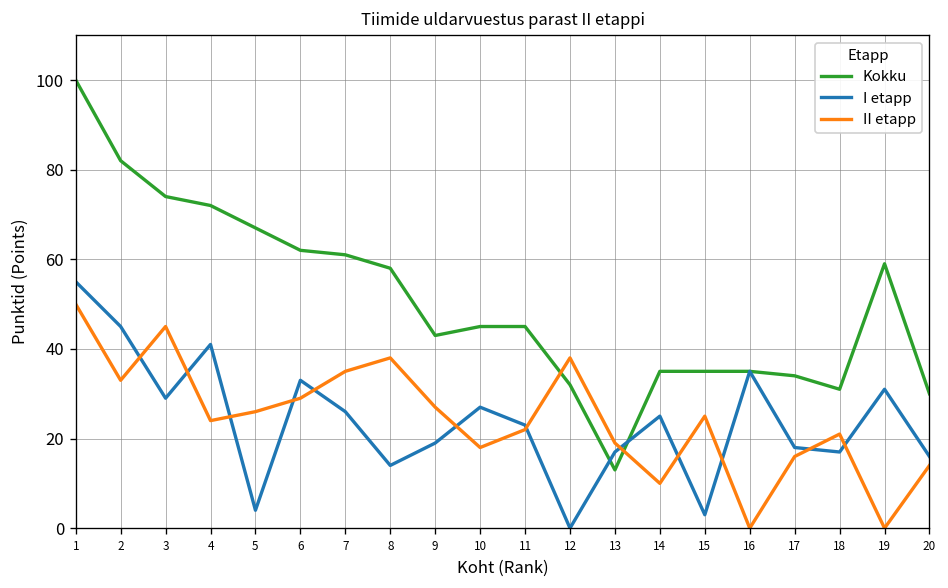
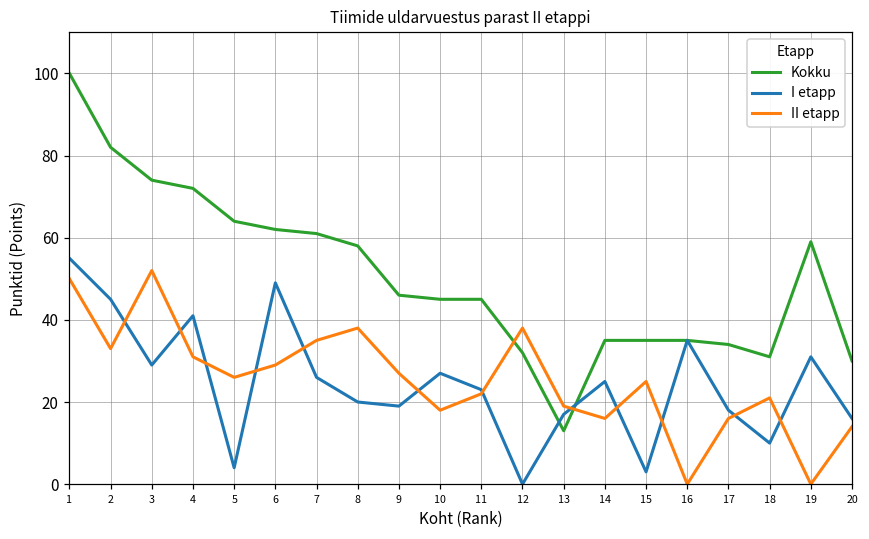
  {
    "Kokku": {
      "1": 100,
      "2": 82,
      "3": 74,
      "4": 72,
-     "5": 67,
+     "5": 64,
      "6": 62,
      "7": 61,
      "8": 58,
-     "9": 43,
+     "9": 46,
      "10": 45,
      "11": 45,
      "12": 32,
      "13": 13,
      "14": 35,
      "15": 35,
      "17": 34,
      "18": 31,
      "19": 59,
      "20": 30
    },
    "I etapp": {
      "1": 55,
      "2": 45,
      "3": 29,
      "4": 41,
      "5": 4,
-     "6": 33,
+     "6": 49,
      "7": 26,
-     "8": 14,
+     "8": 20,
      "9": 19,
      "10": 27,
      "11": 23,
      "12": 0,
      "13": 17,
      "14": 25,
      "15": 3,
      "17": 18,
-     "18": 17,
+     "18": 10,
      "19": 31,
      "20": 16
    },
    "II etapp": {
      "1": 50,
      "2": 33,
-     "3": 45,
-     "4": 24,
+     "3": 52,
+     "4": 31,
      "5": 26,
      "6": 29,
      "7": 35,
      "8": 38,
      "9": 27,
      "10": 18,
      "11": 22,
      "12": 38,
      "13": 19,
-     "14": 10,
+     "14": 16,
      "15": 25,
      "16": 0,
      "17": 16,
      "18": 21,
      "19": 0,
      "20": 14
    }
  }
